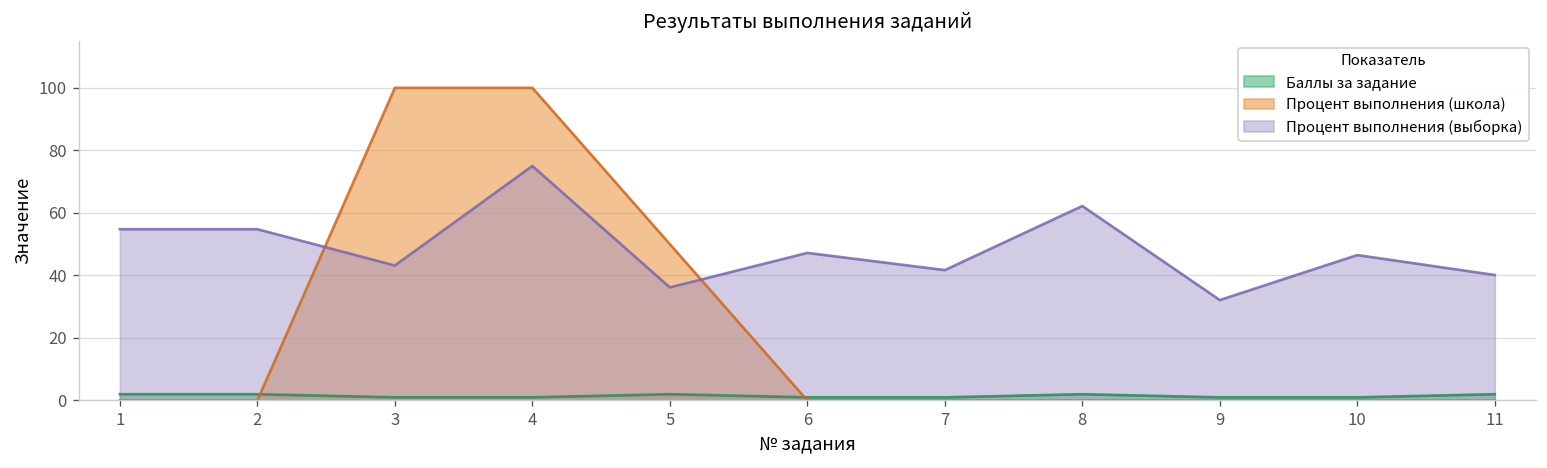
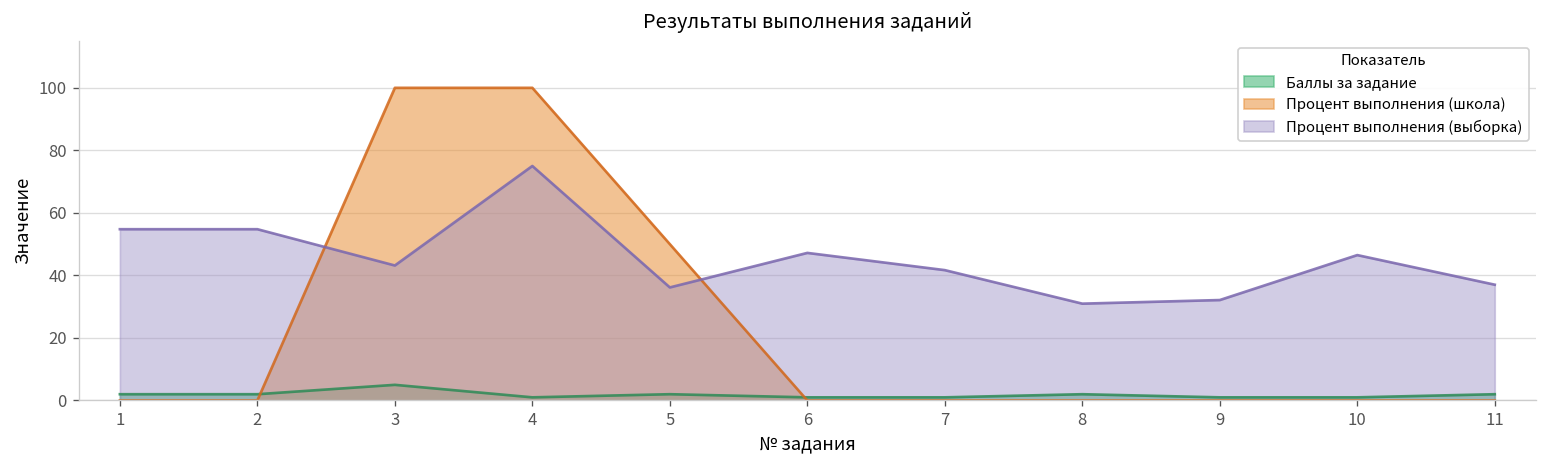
  {
    "Баллы за задание": {
      "1": 2,
      "2": 2,
-     "3": 1,
+     "3": 5,
      "4": 1,
      "5": 2,
      "6": 1,
      "7": 1,
      "8": 2,
      "9": 1,
      "10": 1,
      "11": 2
    },
    "Процент выполнения (школа)": {
      "1": 0,
      "2": 0,
      "3": 100,
      "4": 100,
      "5": 50,
      "6": 0,
      "7": 0,
      "8": 0,
      "9": 0,
      "10": 0,
      "11": 0
    },
    "Процент выполнения (выборка)": {
      "1": 55,
      "2": 55,
      "3": 43,
      "4": 75,
      "5": 36,
      "6": 47,
      "7": 42,
-     "8": 62,
+     "8": 31,
      "9": 32,
      "10": 47,
-     "11": 40
+     "11": 37
    }
  }
